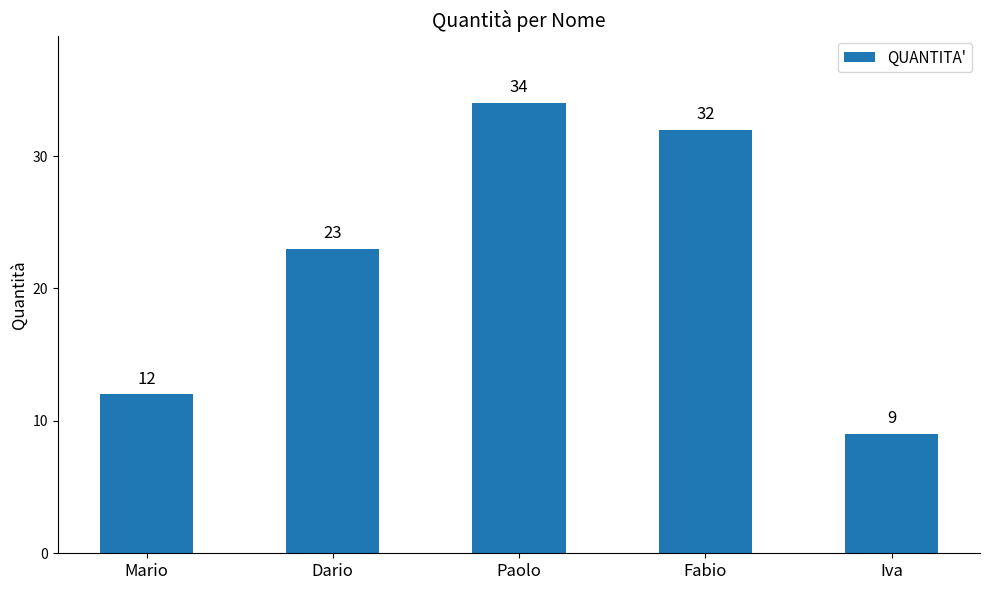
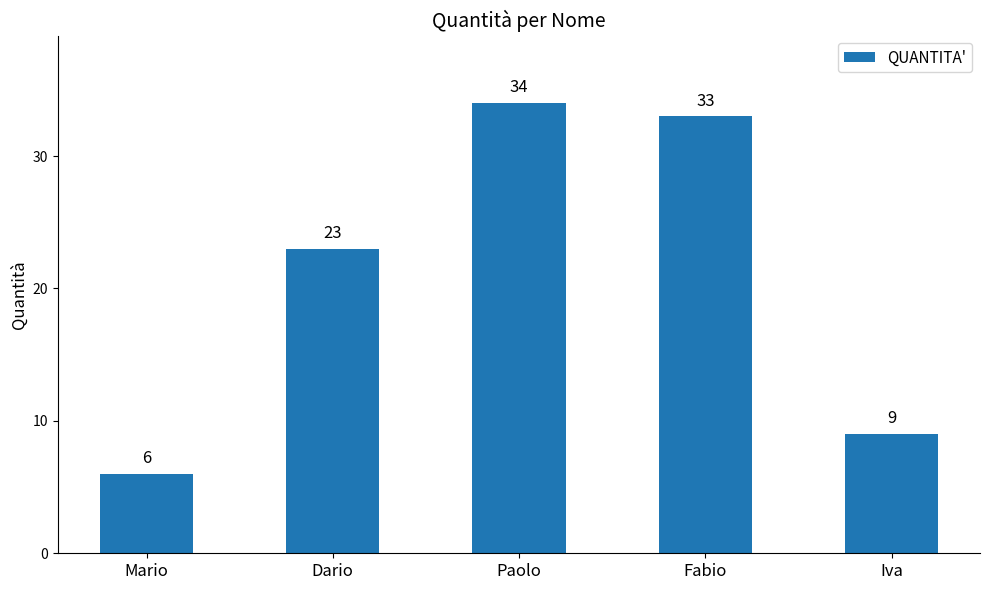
  {
-   "Mario": 12,
+   "Mario": 6,
    "Dario": 23,
    "Paolo": 34,
-   "Fabio": 32,
+   "Fabio": 33,
    "Iva": 9
  }
